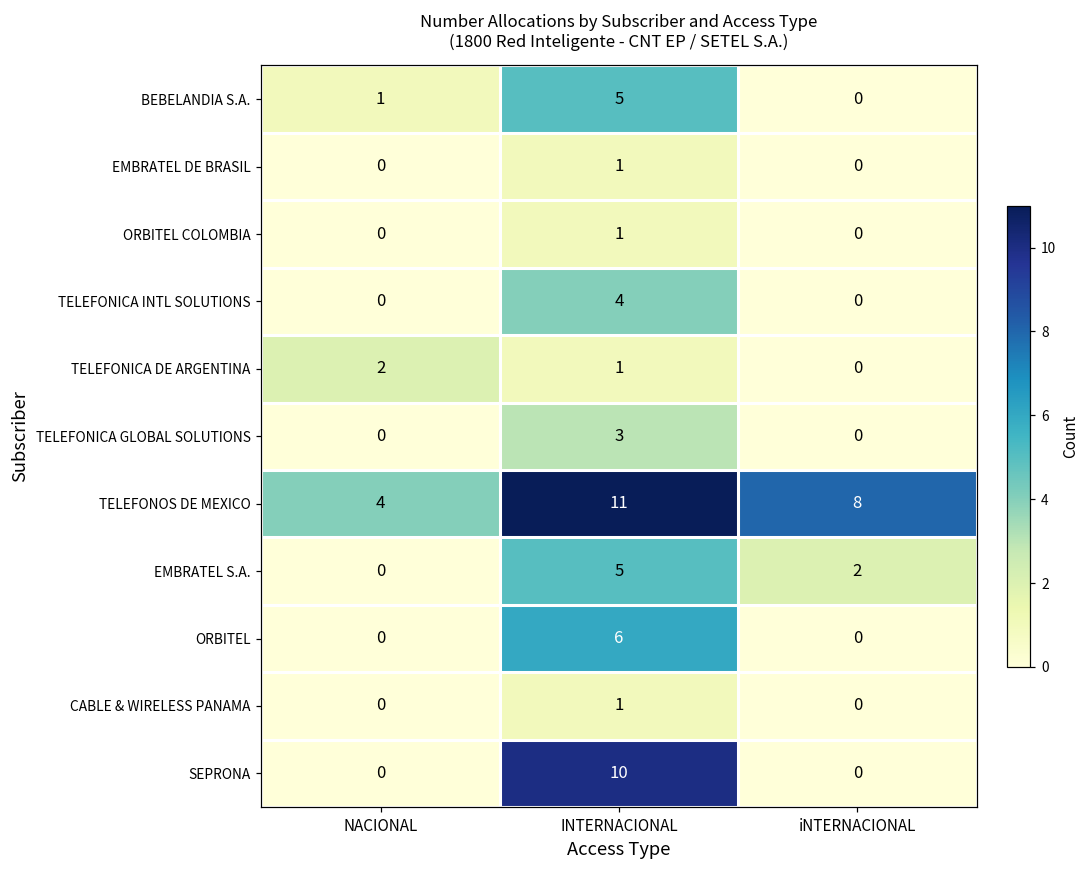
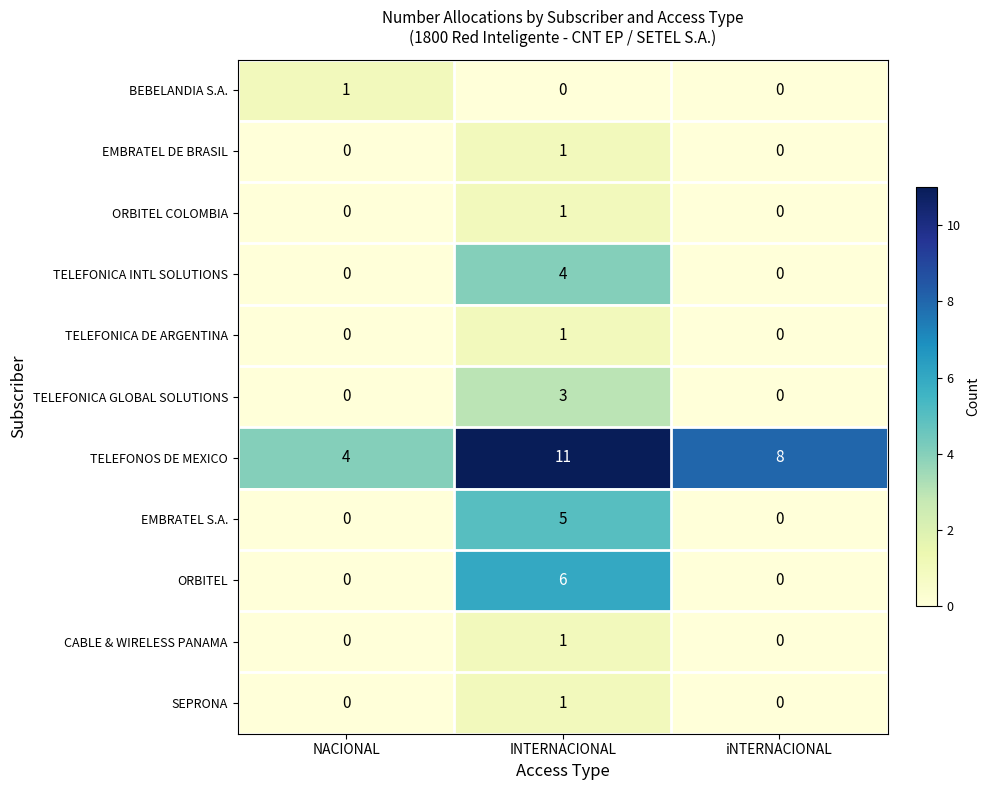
  {
    "BEBELANDIA S.A.": {
      "NACIONAL": 1,
-     "INTERNACIONAL": 5,
+     "INTERNACIONAL": 0,
      "iNTERNACIONAL": 0
    },
    "EMBRATEL DE BRASIL": {
      "NACIONAL": 0,
      "INTERNACIONAL": 1,
      "iNTERNACIONAL": 0
    },
    "ORBITEL COLOMBIA": {
      "NACIONAL": 0,
      "INTERNACIONAL": 1,
      "iNTERNACIONAL": 0
    },
    "TELEFONICA INTL SOLUTIONS": {
      "NACIONAL": 0,
      "INTERNACIONAL": 4,
      "iNTERNACIONAL": 0
    },
    "TELEFONICA DE ARGENTINA": {
-     "NACIONAL": 2,
+     "NACIONAL": 0,
      "INTERNACIONAL": 1,
      "iNTERNACIONAL": 0
    },
    "TELEFONICA GLOBAL SOLUTIONS": {
      "NACIONAL": 0,
      "INTERNACIONAL": 3,
      "iNTERNACIONAL": 0
    },
    "TELEFONOS DE MEXICO": {
      "NACIONAL": 4,
      "INTERNACIONAL": 11,
      "iNTERNACIONAL": 8
    },
    "EMBRATEL S.A.": {
      "NACIONAL": 0,
      "INTERNACIONAL": 5,
-     "iNTERNACIONAL": 2
+     "iNTERNACIONAL": 0
    },
    "ORBITEL": {
      "NACIONAL": 0,
      "INTERNACIONAL": 6,
      "iNTERNACIONAL": 0
    },
    "CABLE & WIRELESS PANAMA": {
      "NACIONAL": 0,
      "INTERNACIONAL": 1,
      "iNTERNACIONAL": 0
    },
    "SEPRONA": {
      "NACIONAL": 0,
-     "INTERNACIONAL": 10,
+     "INTERNACIONAL": 1,
      "iNTERNACIONAL": 0
    }
  }
